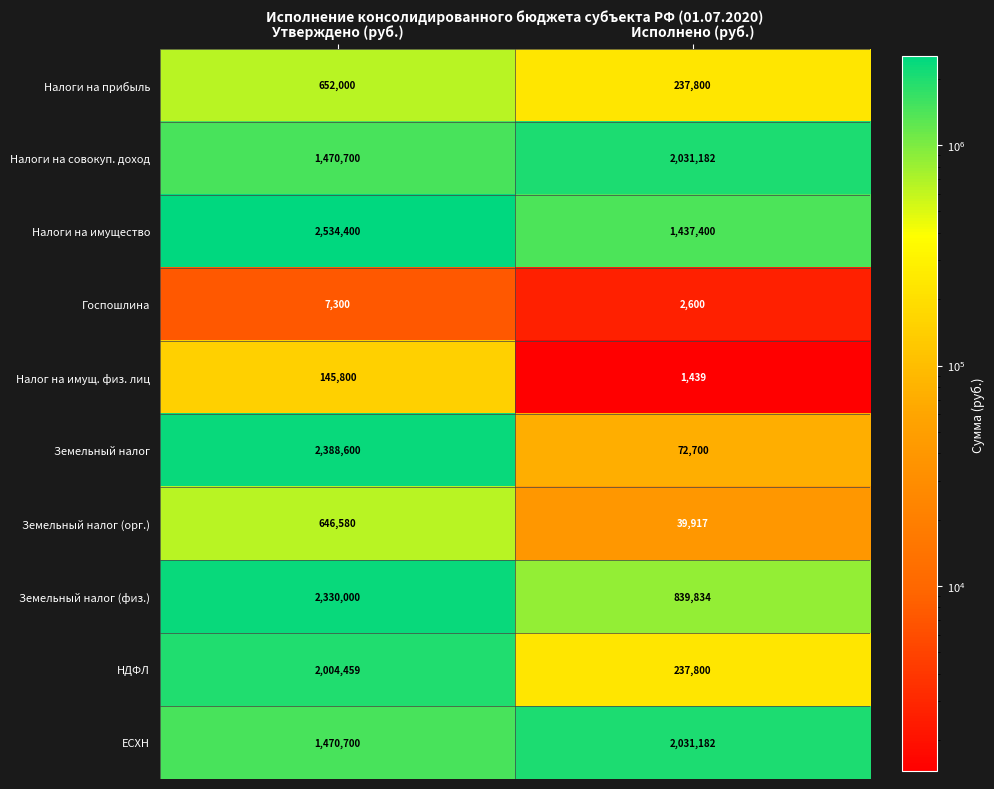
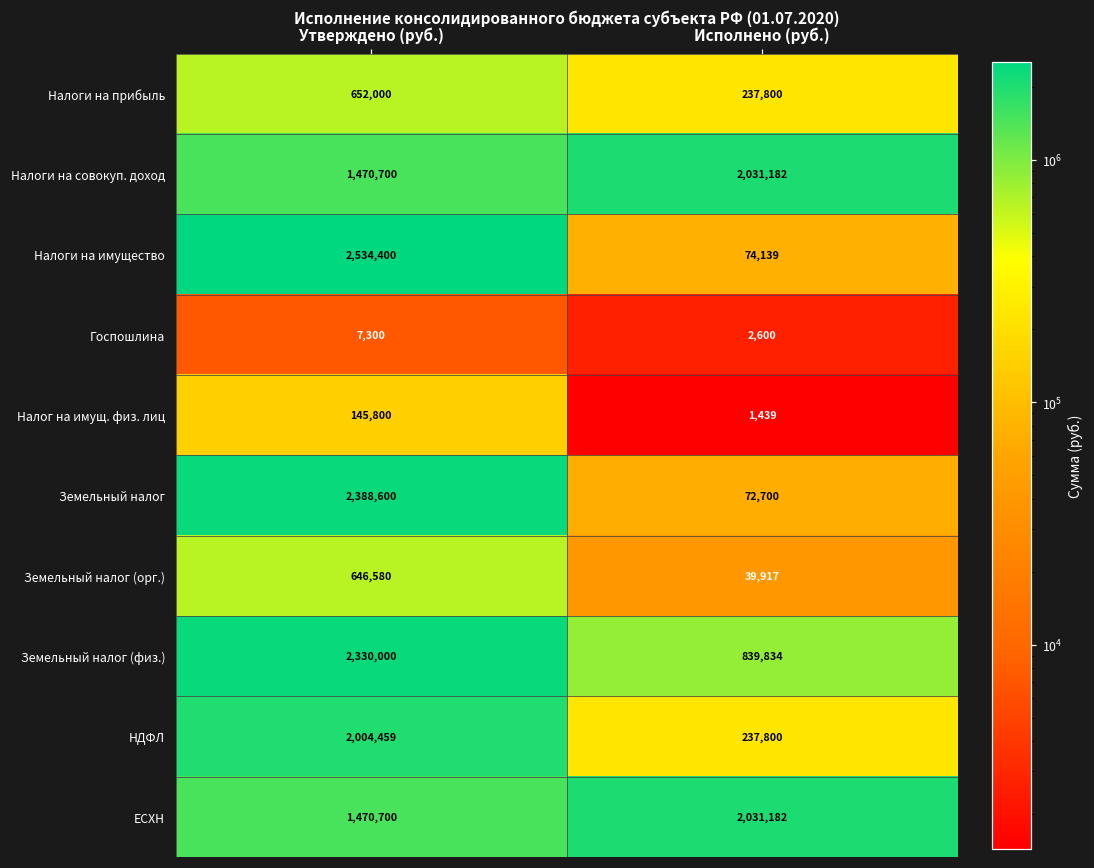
  {
    "Налоги на прибыль": {
      "Утверждено (руб.)": "652,000",
      "Исполнено (руб.)": "237,800"
    },
    "Налоги на совокуп. доход": {
      "Утверждено (руб.)": "1,470,700",
      "Исполнено (руб.)": "2,031,182"
    },
    "Налоги на имущество": {
      "Утверждено (руб.)": "2,534,400",
-     "Исполнено (руб.)": "1,437,400"
+     "Исполнено (руб.)": "74,139"
    },
    "Госпошлина": {
      "Утверждено (руб.)": "7,300",
      "Исполнено (руб.)": "2,600"
    },
    "Налог на имущ. физ. лиц": {
      "Утверждено (руб.)": "145,800",
      "Исполнено (руб.)": "1,439"
    },
    "Земельный налог": {
      "Утверждено (руб.)": "2,388,600",
      "Исполнено (руб.)": "72,700"
    },
    "Земельный налог (орг.)": {
      "Утверждено (руб.)": "646,580",
      "Исполнено (руб.)": "39,917"
    },
    "Земельный налог (физ.)": {
      "Утверждено (руб.)": "2,330,000",
      "Исполнено (руб.)": "839,834"
    },
    "НДФЛ": {
      "Утверждено (руб.)": "2,004,459",
      "Исполнено (руб.)": "237,800"
    },
    "ЕСХН": {
      "Утверждено (руб.)": "1,470,700",
      "Исполнено (руб.)": "2,031,182"
    }
  }
